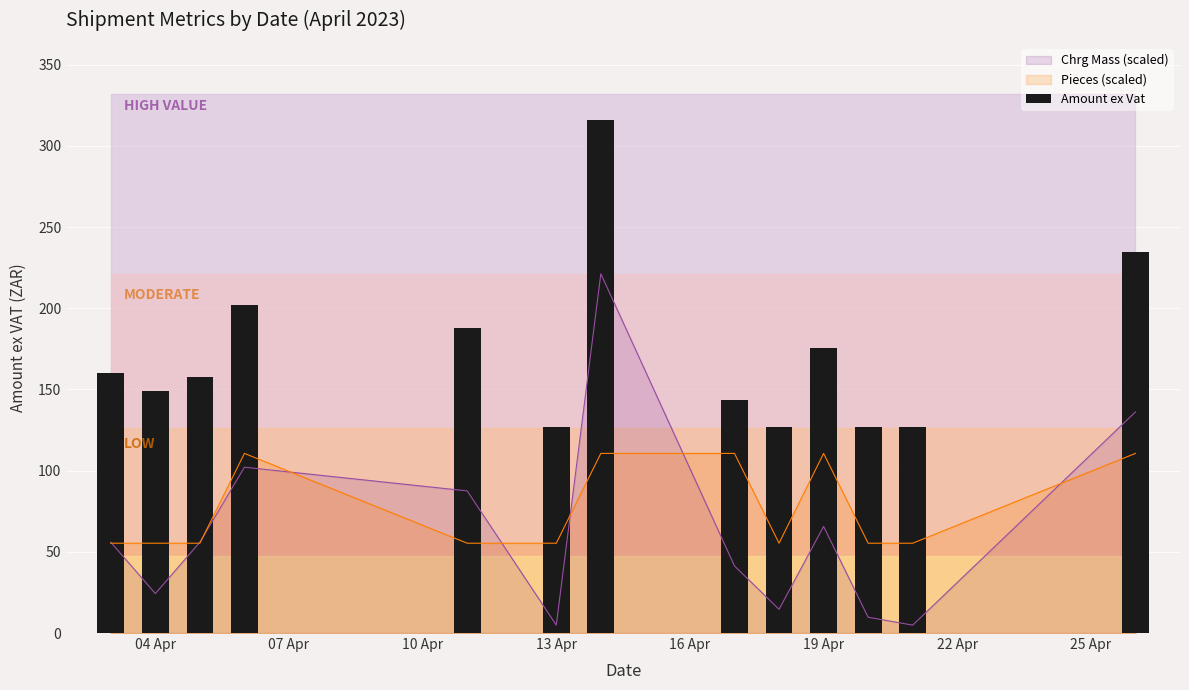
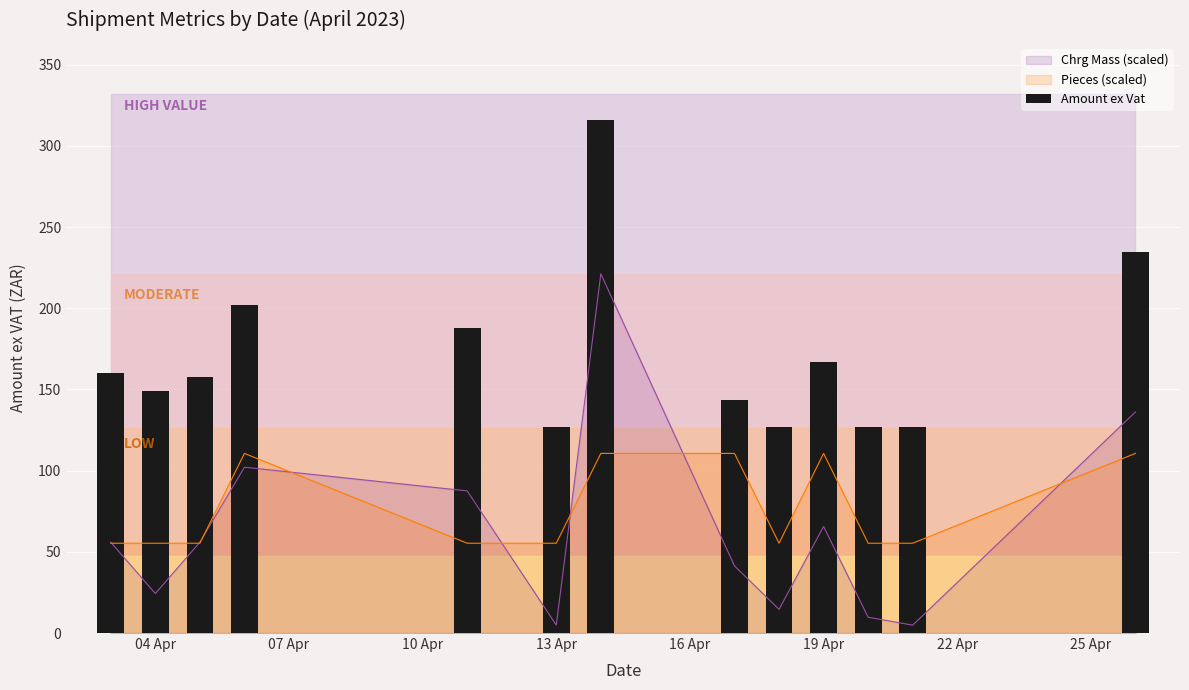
  {
    "Amount ex Vat": {
      "04 Apr": 149,
      "13 Apr": 127,
-     "19 Apr": 176
+     "19 Apr": 167
    }
  }
